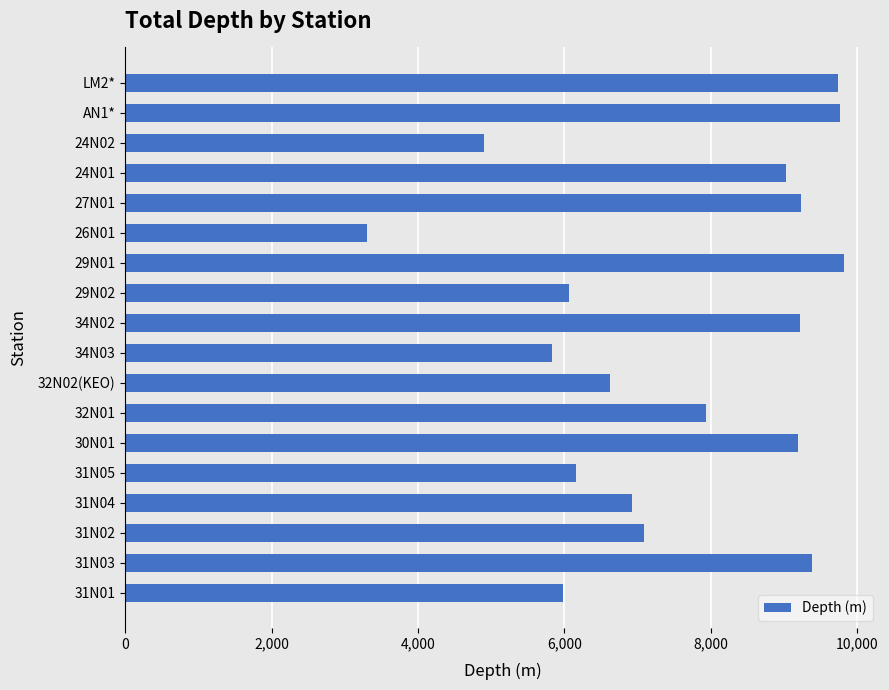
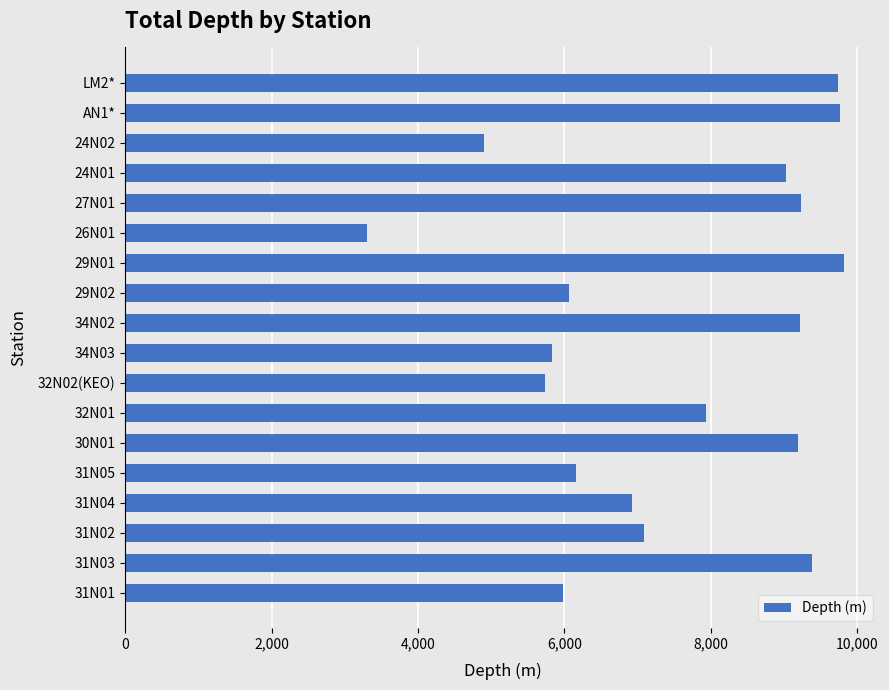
  {
    "LM2*": "9,700",
    "AN1*": "9,800",
    "24N02": "4,900",
    "24N01": "9,000",
    "27N01": "9,200",
    "26N01": "3,300",
    "29N01": "9,800",
    "29N02": "6,100",
    "34N02": "9,200",
    "34N03": "5,800",
-   "32N02(KEO)": "6,600",
+   "32N02(KEO)": "5,700",
    "32N01": "7,900",
    "30N01": "9,200",
    "31N05": "6,200",
    "31N04": "6,900",
    "31N02": "7,100",
    "31N03": "9,400",
    "31N01": "6,000"
  }
